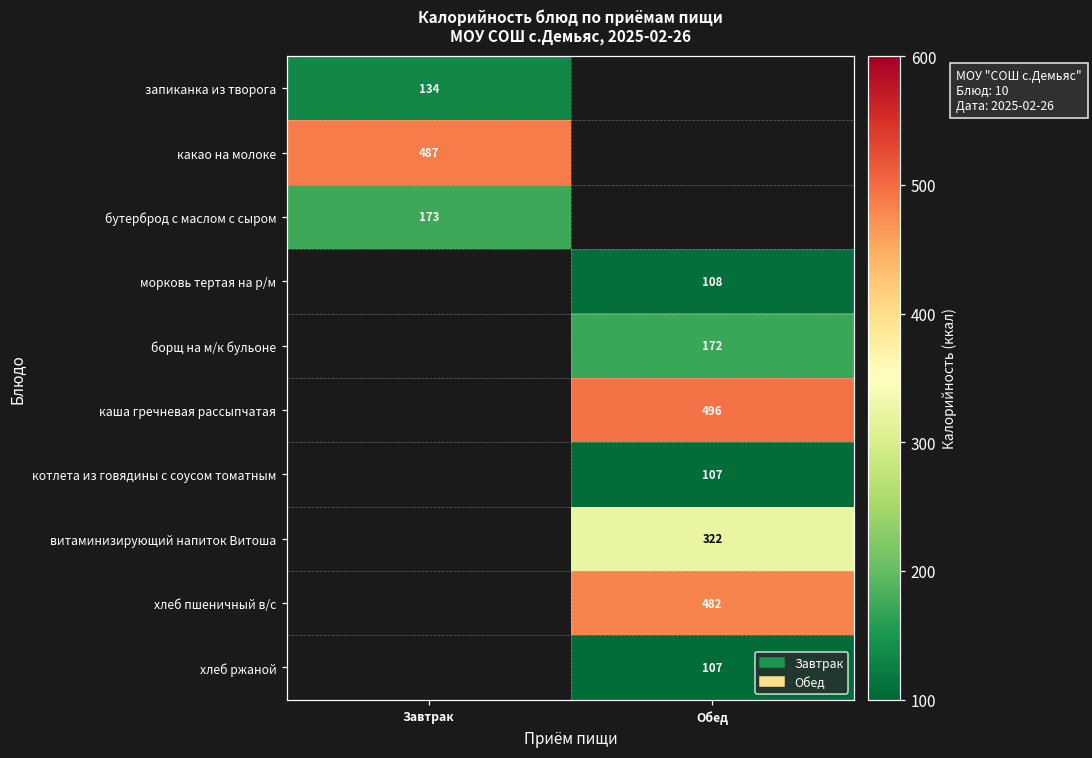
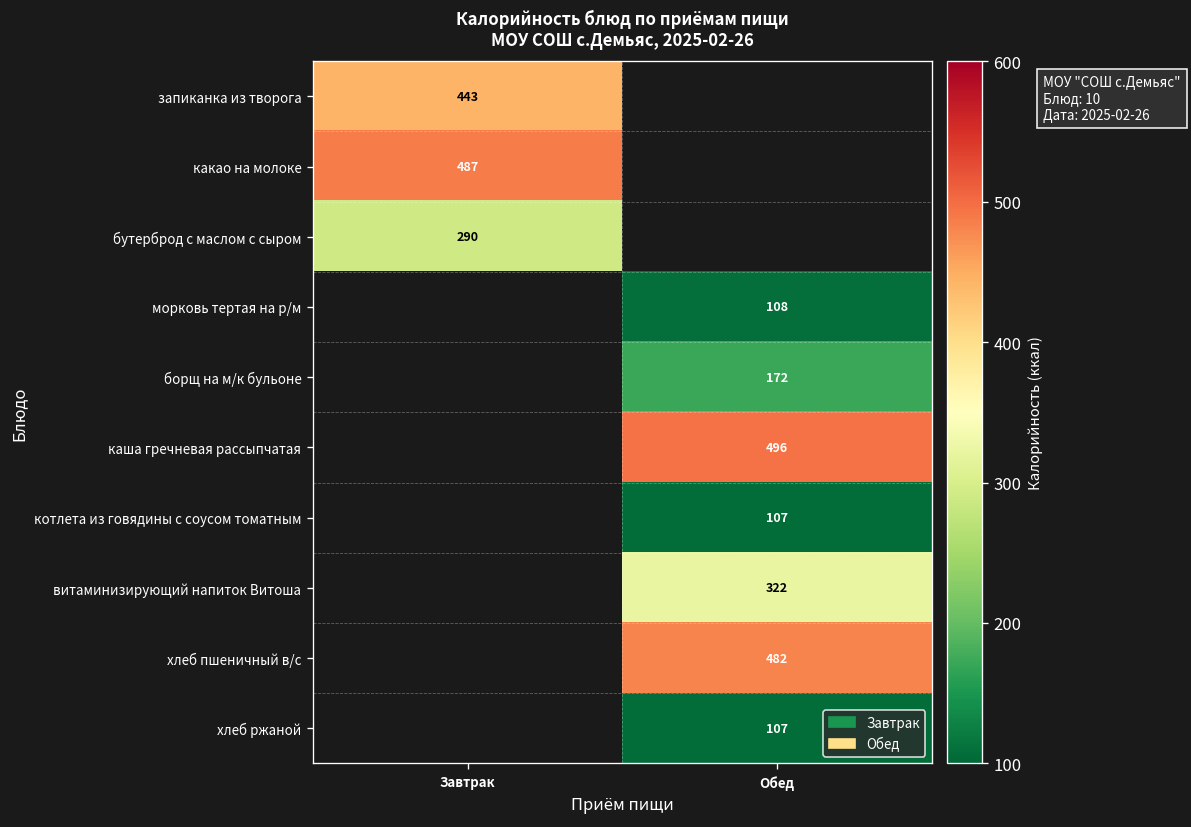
  {
    "запиканка из творога": {
-     "Завтрак": 134
+     "Завтрак": 443
    },
    "какао на молоке": {
      "Завтрак": 487
    },
    "бутерброд с маслом с сыром": {
-     "Завтрак": 173
+     "Завтрак": 290
    },
    "морковь тертая на р/м": {
      "Обед": 108
    },
    "борщ на м/к бульоне": {
      "Обед": 172
    },
    "каша гречневая рассыпчатая": {
      "Обед": 496
    },
    "котлета из говядины с соусом томатным": {
      "Обед": 107
    },
    "витаминизирующий напиток Витоша": {
      "Обед": 322
    },
    "хлеб пшеничный в/с": {
      "Обед": 482
    },
    "хлеб ржаной": {
      "Обед": 107
    }
  }
